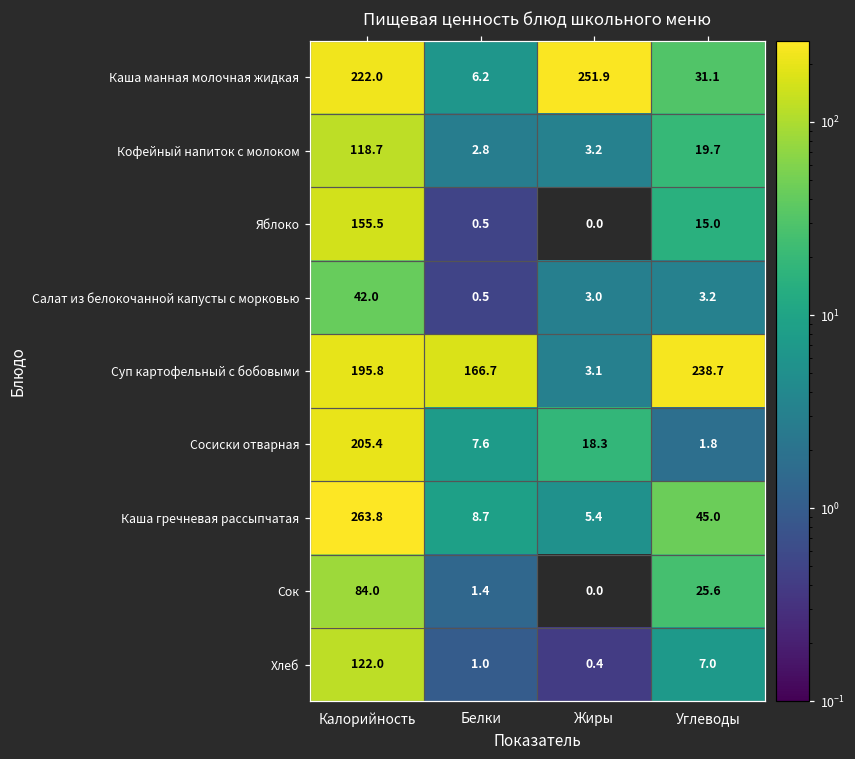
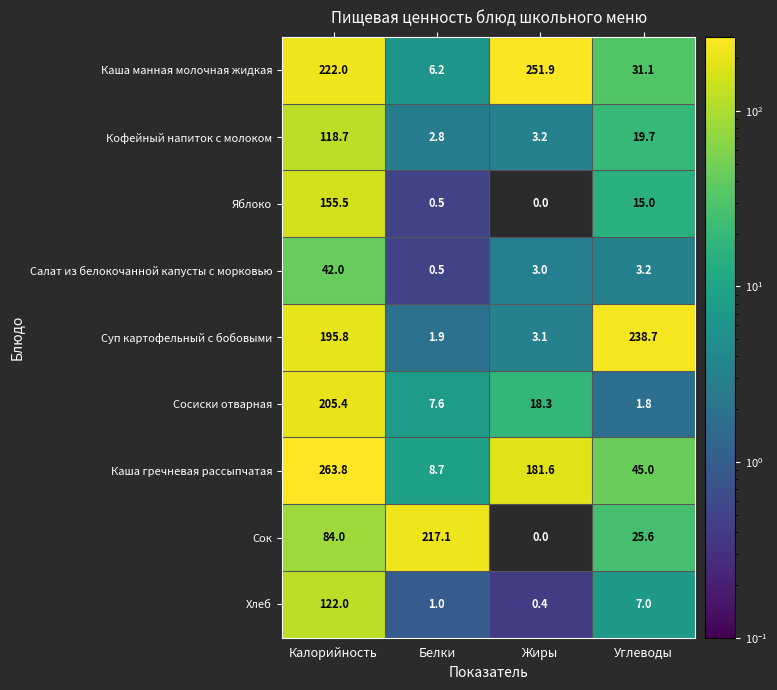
  {
    "Каша манная молочная жидкая": {
      "Калорийность": 222.0,
      "Белки": 6.2,
      "Жиры": 251.9,
      "Углеводы": 31.1
    },
    "Кофейный напиток с молоком": {
      "Калорийность": 118.7,
      "Белки": 2.8,
      "Жиры": 3.2,
      "Углеводы": 19.7
    },
    "Яблоко": {
      "Калорийность": 155.5,
      "Белки": 0.5,
      "Жиры": 0.0,
      "Углеводы": 15.0
    },
    "Салат из белокочанной капусты с морковью": {
      "Калорийность": 42.0,
      "Белки": 0.5,
      "Жиры": 3.0,
      "Углеводы": 3.2
    },
    "Суп картофельный с бобовыми": {
      "Калорийность": 195.8,
-     "Белки": 166.7,
+     "Белки": 1.9,
      "Жиры": 3.1,
      "Углеводы": 238.7
    },
    "Сосиски отварная": {
      "Калорийность": 205.4,
      "Белки": 7.6,
      "Жиры": 18.3,
      "Углеводы": 1.8
    },
    "Каша гречневая рассыпчатая": {
      "Калорийность": 263.8,
      "Белки": 8.7,
-     "Жиры": 5.4,
+     "Жиры": 181.6,
      "Углеводы": 45.0
    },
    "Сок": {
      "Калорийность": 84.0,
-     "Белки": 1.4,
+     "Белки": 217.1,
      "Жиры": 0.0,
      "Углеводы": 25.6
    },
    "Хлеб": {
      "Калорийность": 122.0,
      "Белки": 1.0,
      "Жиры": 0.4,
      "Углеводы": 7.0
    }
  }
